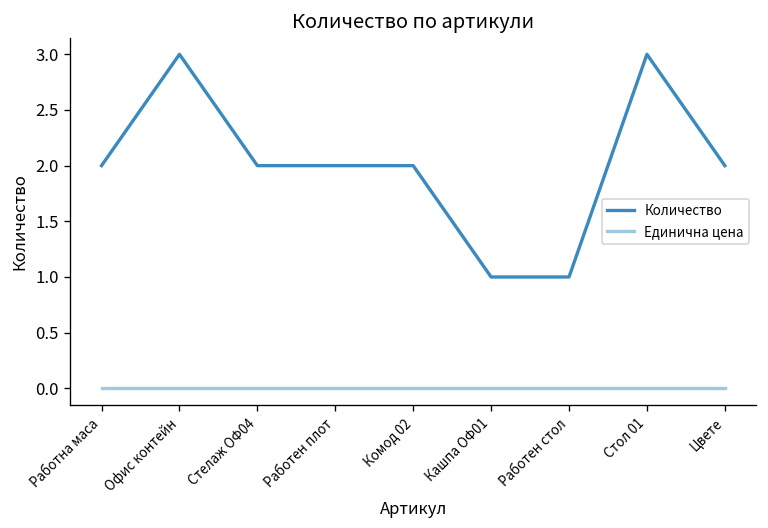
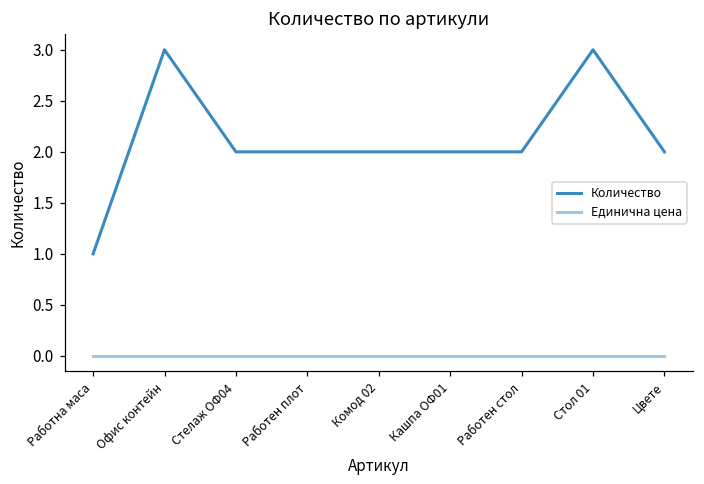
  {
    "Количество": {
-     "Работна маса": 2,
+     "Работна маса": 1,
      "Офис контейн": 3,
      "Стелаж ОФ04": 2,
      "Работен плот": 2,
      "Комод 02": 2,
-     "Кашпа ОФ01": 1,
-     "Работен стол": 1,
+     "Кашпа ОФ01": 2,
+     "Работен стол": 2,
      "Стол 01": 3,
      "Цвете": 2
    },
    "Единична цена": {
      "Работна маса": 0,
      "Офис контейн": 0,
      "Стелаж ОФ04": 0,
      "Работен плот": 0,
      "Комод 02": 0,
      "Кашпа ОФ01": 0,
      "Работен стол": 0,
      "Стол 01": 0,
      "Цвете": 0
    }
  }
